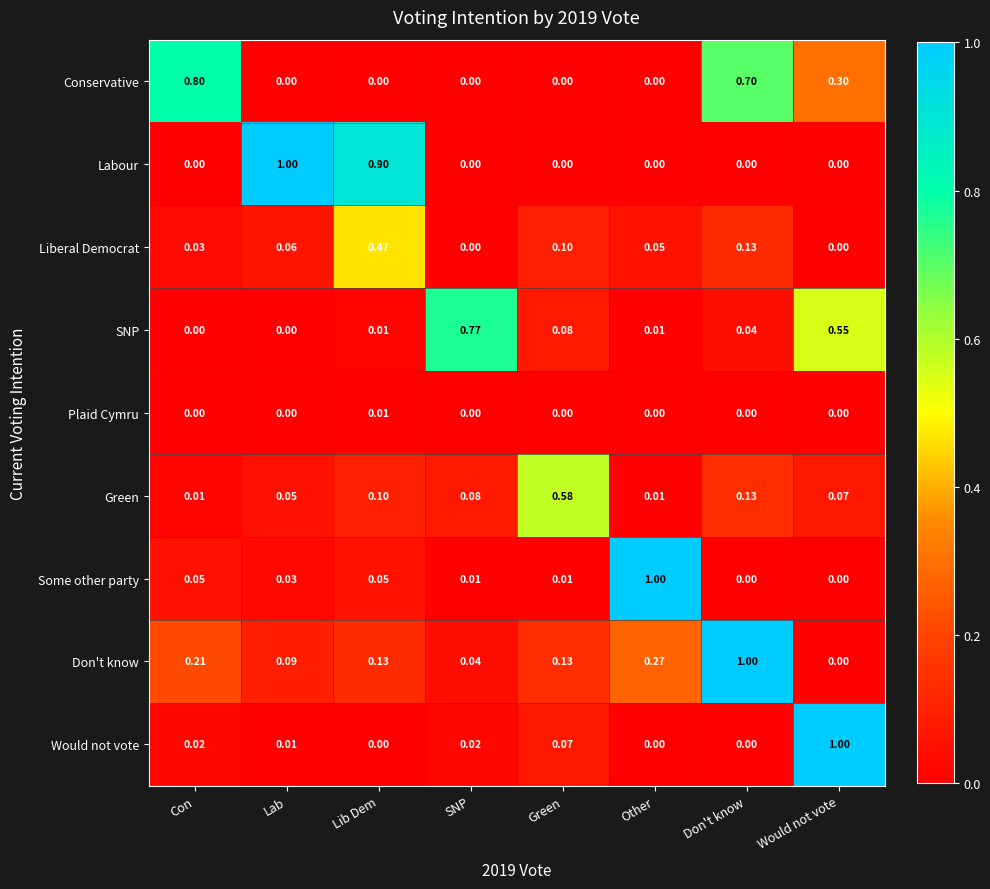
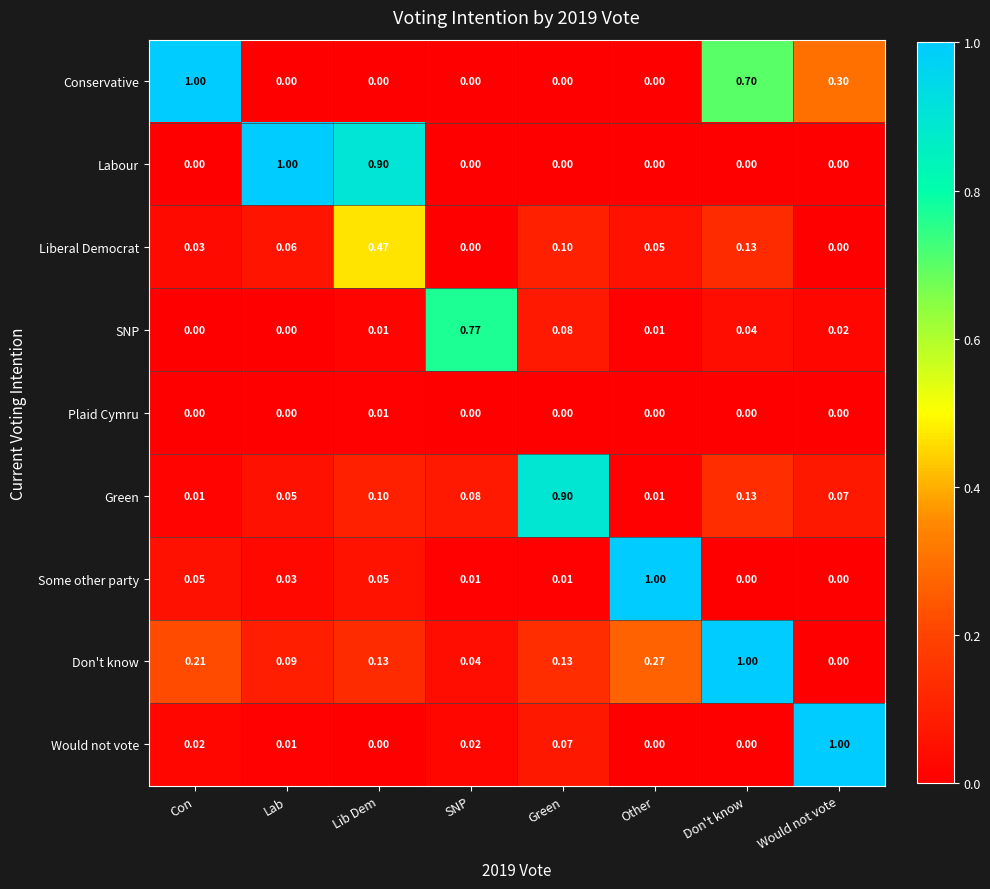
  {
    "Conservative": {
-     "Con": 0.80,
+     "Con": 1.00,
      "Lab": 0.00,
      "Lib Dem": 0.00,
      "SNP": 0.00,
      "Green": 0.00,
      "Other": 0.00,
      "Don't know": 0.70,
      "Would not vote": 0.30
    },
    "Labour": {
      "Con": 0.00,
      "Lab": 1.00,
      "Lib Dem": 0.90,
      "SNP": 0.00,
      "Green": 0.00,
      "Other": 0.00,
      "Don't know": 0.00,
      "Would not vote": 0.00
    },
    "Liberal Democrat": {
      "Con": 0.03,
      "Lab": 0.06,
      "Lib Dem": 0.47,
      "SNP": 0.00,
      "Green": 0.10,
      "Other": 0.05,
      "Don't know": 0.13,
      "Would not vote": 0.00
    },
    "SNP": {
      "Con": 0.00,
      "Lab": 0.00,
      "Lib Dem": 0.01,
      "SNP": 0.77,
      "Green": 0.08,
      "Other": 0.01,
      "Don't know": 0.04,
-     "Would not vote": 0.55
+     "Would not vote": 0.02
    },
    "Plaid Cymru": {
      "Con": 0.00,
      "Lab": 0.00,
      "Lib Dem": 0.01,
      "SNP": 0.00,
      "Green": 0.00,
      "Other": 0.00,
      "Don't know": 0.00,
      "Would not vote": 0.00
    },
    "Green": {
      "Con": 0.01,
      "Lab": 0.05,
      "Lib Dem": 0.10,
      "SNP": 0.08,
-     "Green": 0.58,
+     "Green": 0.90,
      "Other": 0.01,
      "Don't know": 0.13,
      "Would not vote": 0.07
    },
    "Some other party": {
      "Con": 0.05,
      "Lab": 0.03,
      "Lib Dem": 0.05,
      "SNP": 0.01,
      "Green": 0.01,
      "Other": 1.00,
      "Don't know": 0.00,
      "Would not vote": 0.00
    },
    "Don't know": {
      "Con": 0.21,
      "Lab": 0.09,
      "Lib Dem": 0.13,
      "SNP": 0.04,
      "Green": 0.13,
      "Other": 0.27,
      "Don't know": 1.00,
      "Would not vote": 0.00
    },
    "Would not vote": {
      "Con": 0.02,
      "Lab": 0.01,
      "Lib Dem": 0.00,
      "SNP": 0.02,
      "Green": 0.07,
      "Other": 0.00,
      "Don't know": 0.00,
      "Would not vote": 1.00
    }
  }
